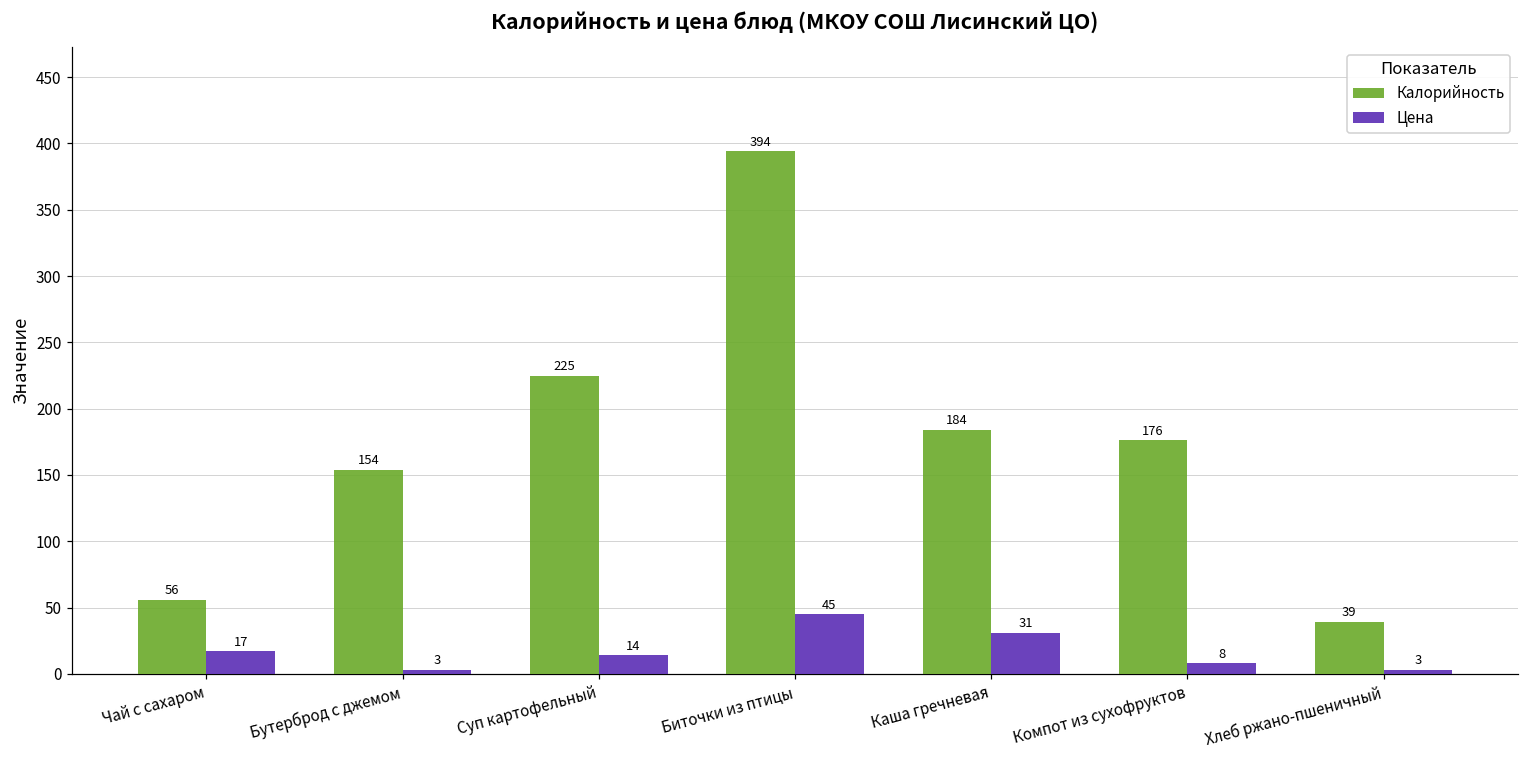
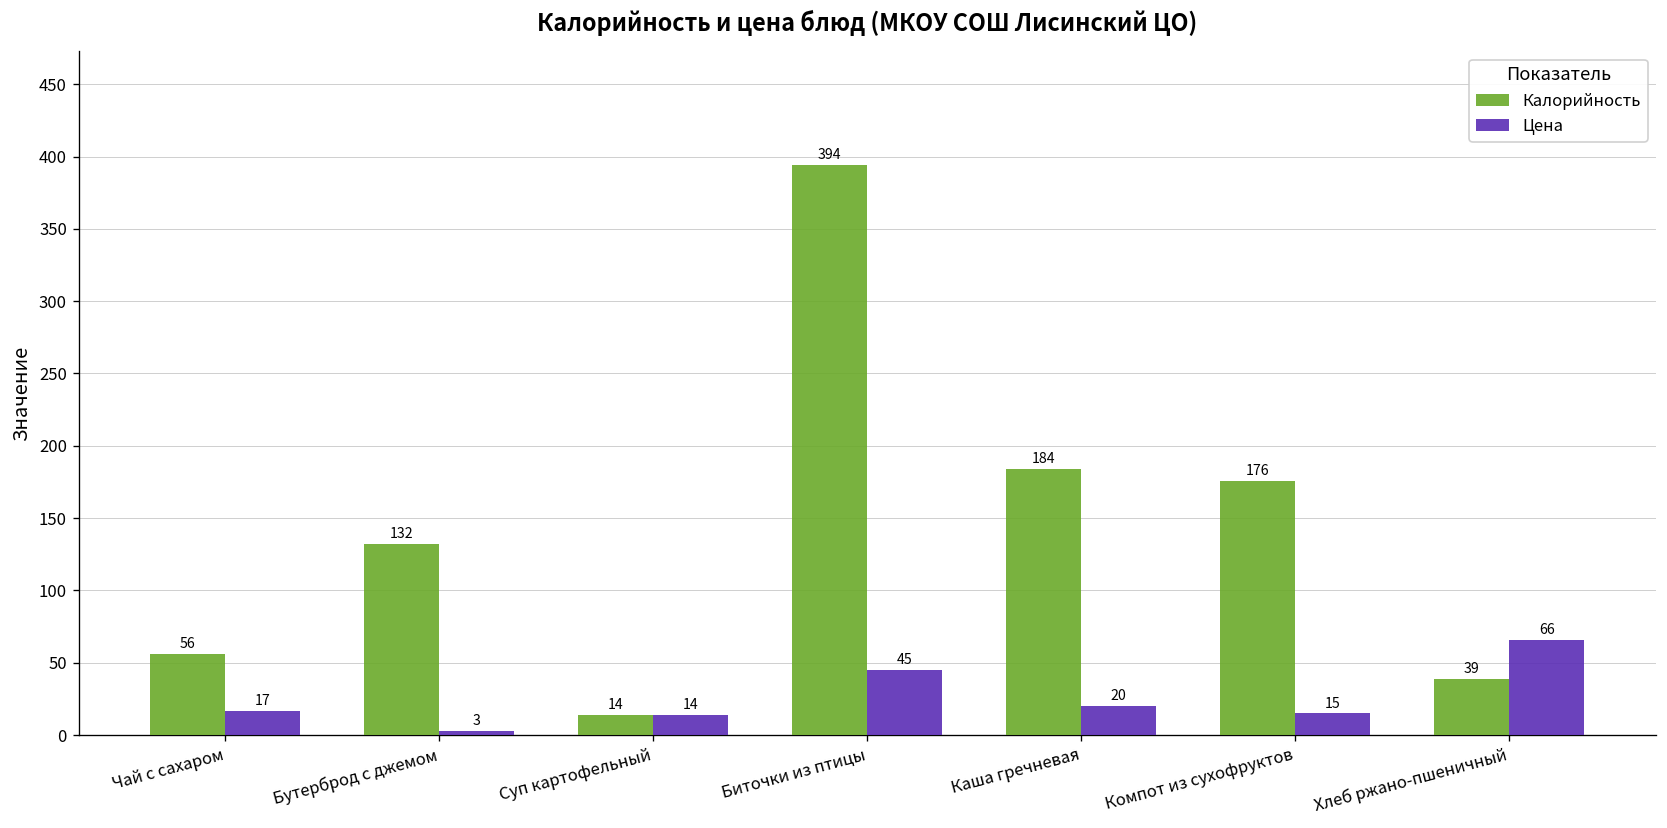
  {
    "Калорийность": {
      "Чай с сахаром": 56,
-     "Бутерброд с джемом": 154,
-     "Суп картофельный": 225,
+     "Бутерброд с джемом": 132,
+     "Суп картофельный": 14,
      "Биточки из птицы": 394,
      "Каша гречневая": 184,
      "Компот из сухофруктов": 176,
      "Хлеб ржано-пшеничный": 39
    },
    "Цена": {
      "Чай с сахаром": 17,
      "Бутерброд с джемом": 3,
      "Суп картофельный": 14,
      "Биточки из птицы": 45,
-     "Каша гречневая": 31,
-     "Компот из сухофруктов": 8,
-     "Хлеб ржано-пшеничный": 3
+     "Каша гречневая": 20,
+     "Компот из сухофруктов": 15,
+     "Хлеб ржано-пшеничный": 66
    }
  }
